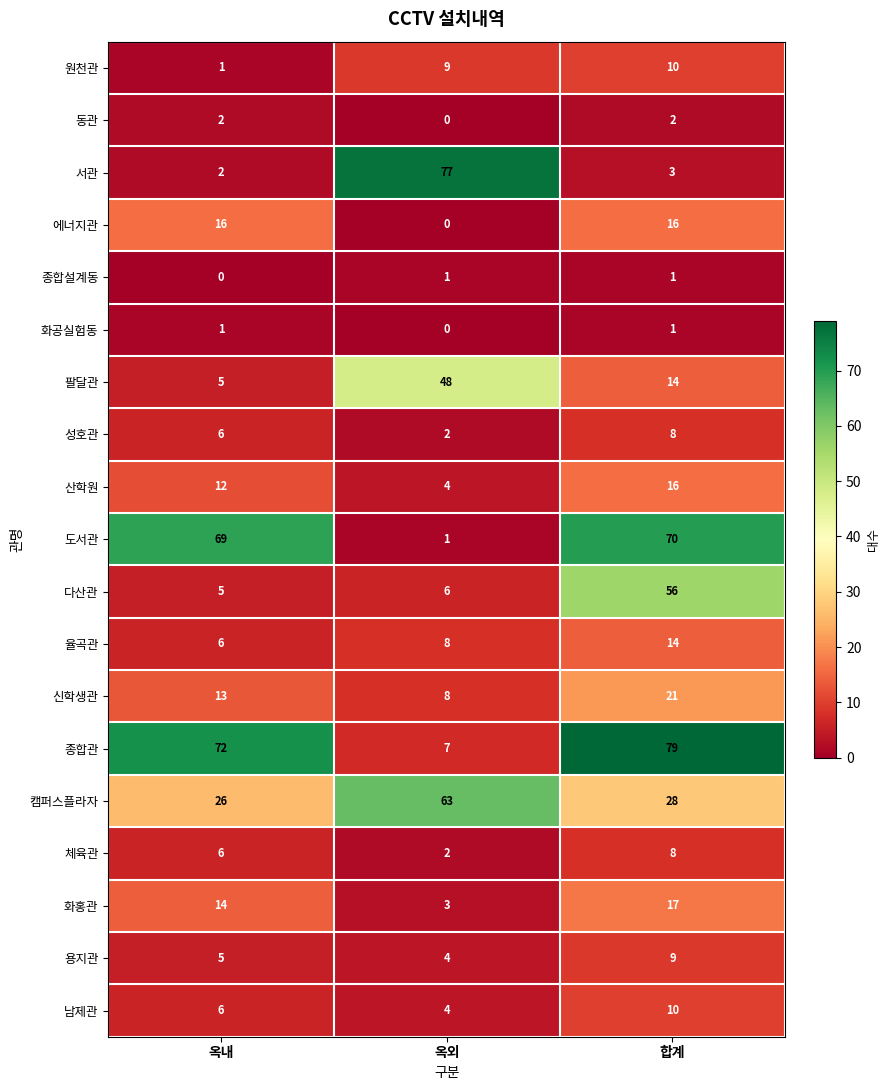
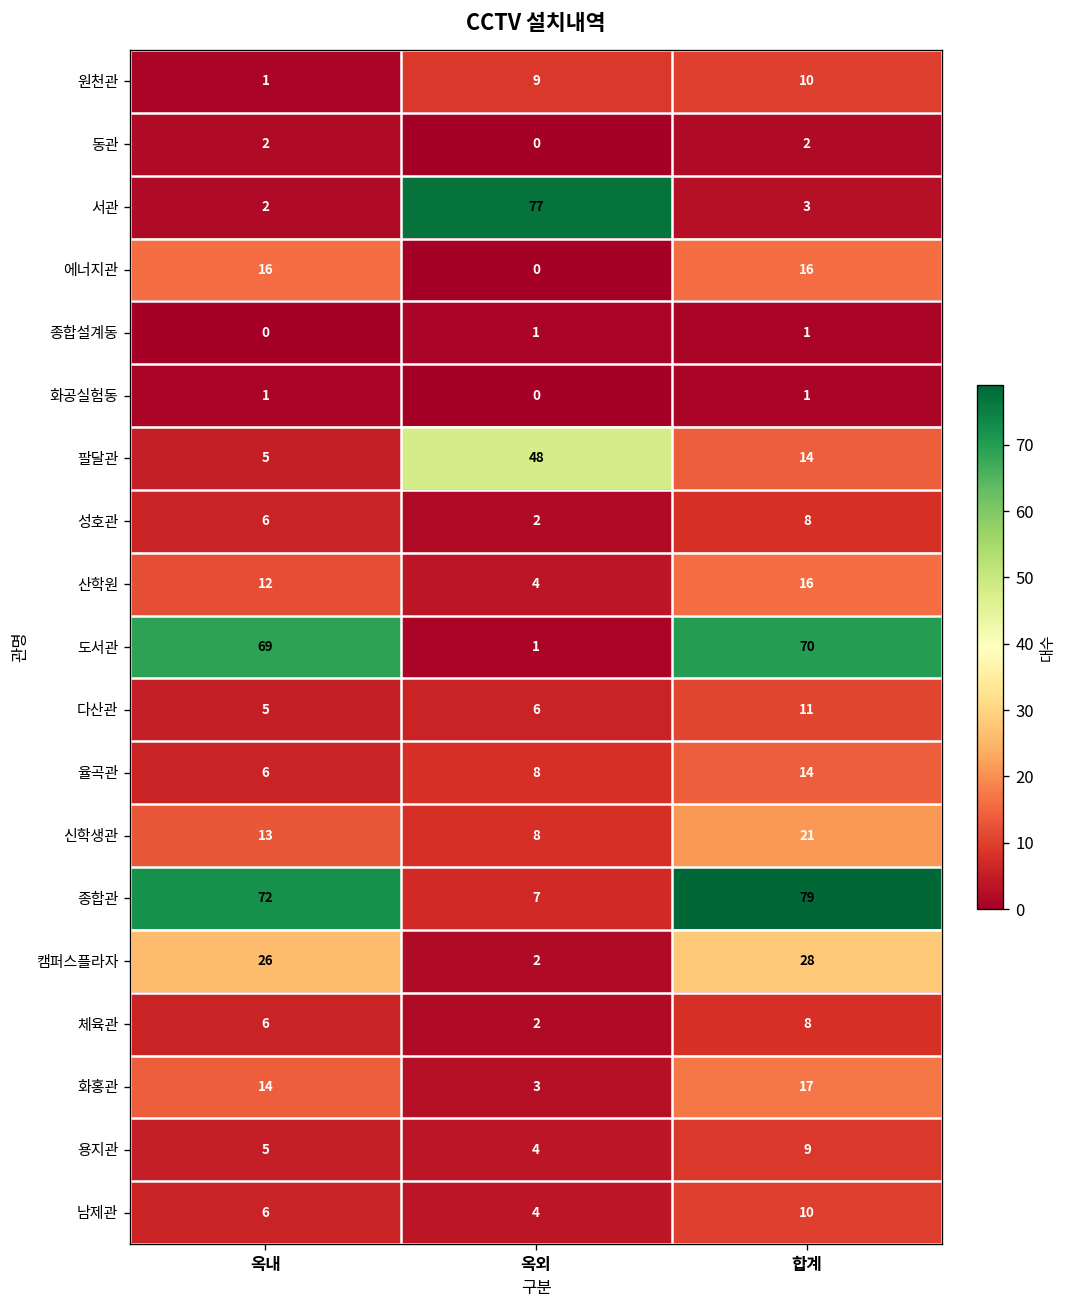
  {
    "원천관": {
      "옥내": 1,
      "옥외": 9,
      "합계": 10
    },
    "동관": {
      "옥내": 2,
      "옥외": 0,
      "합계": 2
    },
    "서관": {
      "옥내": 2,
      "옥외": 77,
      "합계": 3
    },
    "에너지관": {
      "옥내": 16,
      "옥외": 0,
      "합계": 16
    },
    "종합설계동": {
      "옥내": 0,
      "옥외": 1,
      "합계": 1
    },
    "화공실험동": {
      "옥내": 1,
      "옥외": 0,
      "합계": 1
    },
    "팔달관": {
      "옥내": 5,
      "옥외": 48,
      "합계": 14
    },
    "성호관": {
      "옥내": 6,
      "옥외": 2,
      "합계": 8
    },
    "산학원": {
      "옥내": 12,
      "옥외": 4,
      "합계": 16
    },
    "도서관": {
      "옥내": 69,
      "옥외": 1,
      "합계": 70
    },
    "다산관": {
      "옥내": 5,
      "옥외": 6,
-     "합계": 56
+     "합계": 11
    },
    "율곡관": {
      "옥내": 6,
      "옥외": 8,
      "합계": 14
    },
    "신학생관": {
      "옥내": 13,
      "옥외": 8,
      "합계": 21
    },
    "종합관": {
      "옥내": 72,
      "옥외": 7,
      "합계": 79
    },
    "캠퍼스플라자": {
      "옥내": 26,
-     "옥외": 63,
+     "옥외": 2,
      "합계": 28
    },
    "체육관": {
      "옥내": 6,
      "옥외": 2,
      "합계": 8
    },
    "화홍관": {
      "옥내": 14,
      "옥외": 3,
      "합계": 17
    },
    "용지관": {
      "옥내": 5,
      "옥외": 4,
      "합계": 9
    },
    "남제관": {
      "옥내": 6,
      "옥외": 4,
      "합계": 10
    }
  }
